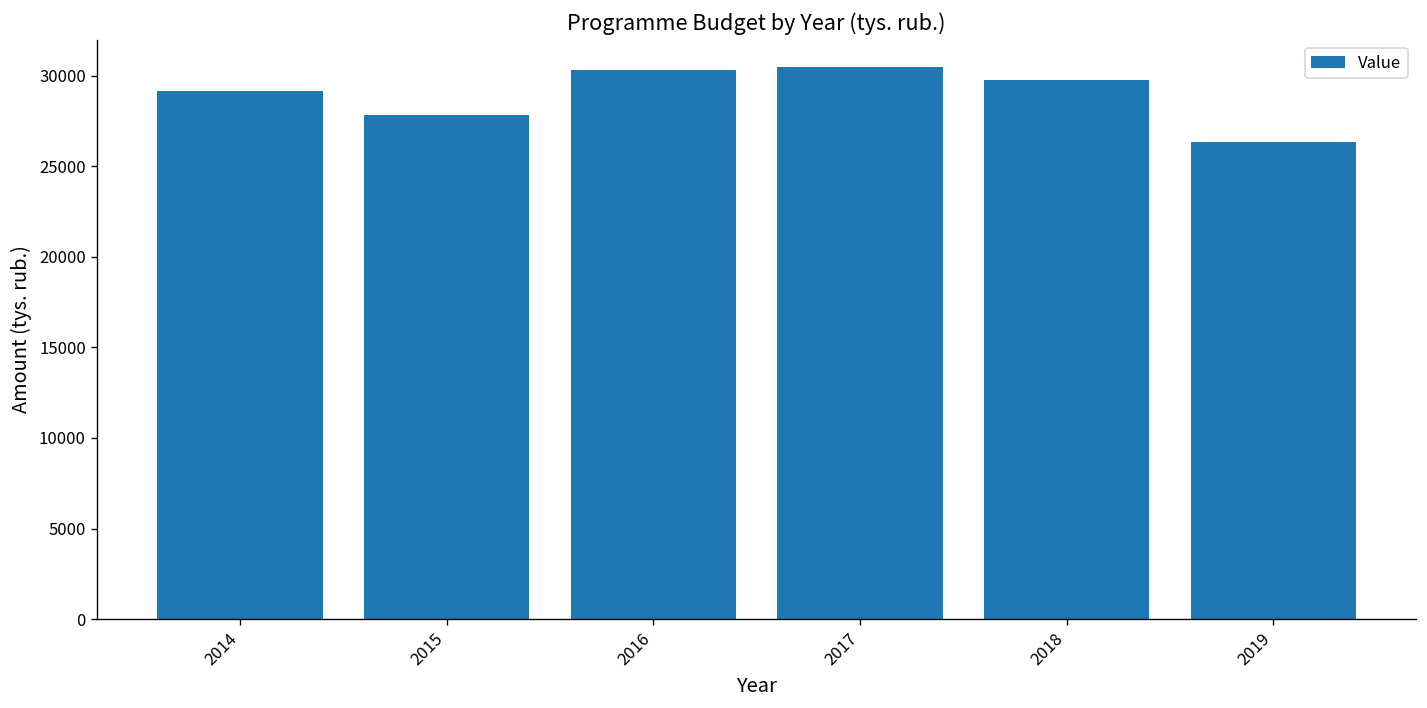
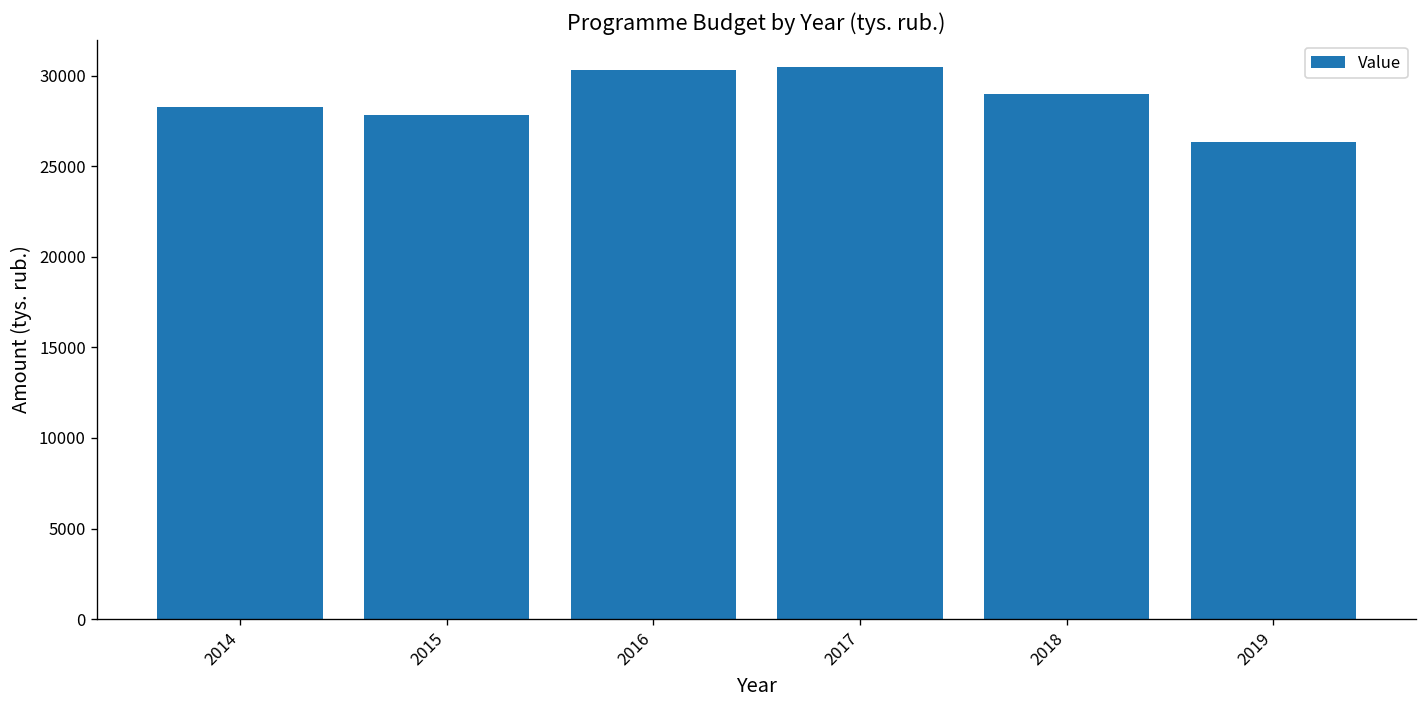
  {
-   "2014": 29100,
+   "2014": 28300,
    "2015": 27800,
    "2016": 30300,
    "2017": 30500,
-   "2018": 29800,
+   "2018": 29000,
    "2019": 26400
  }
